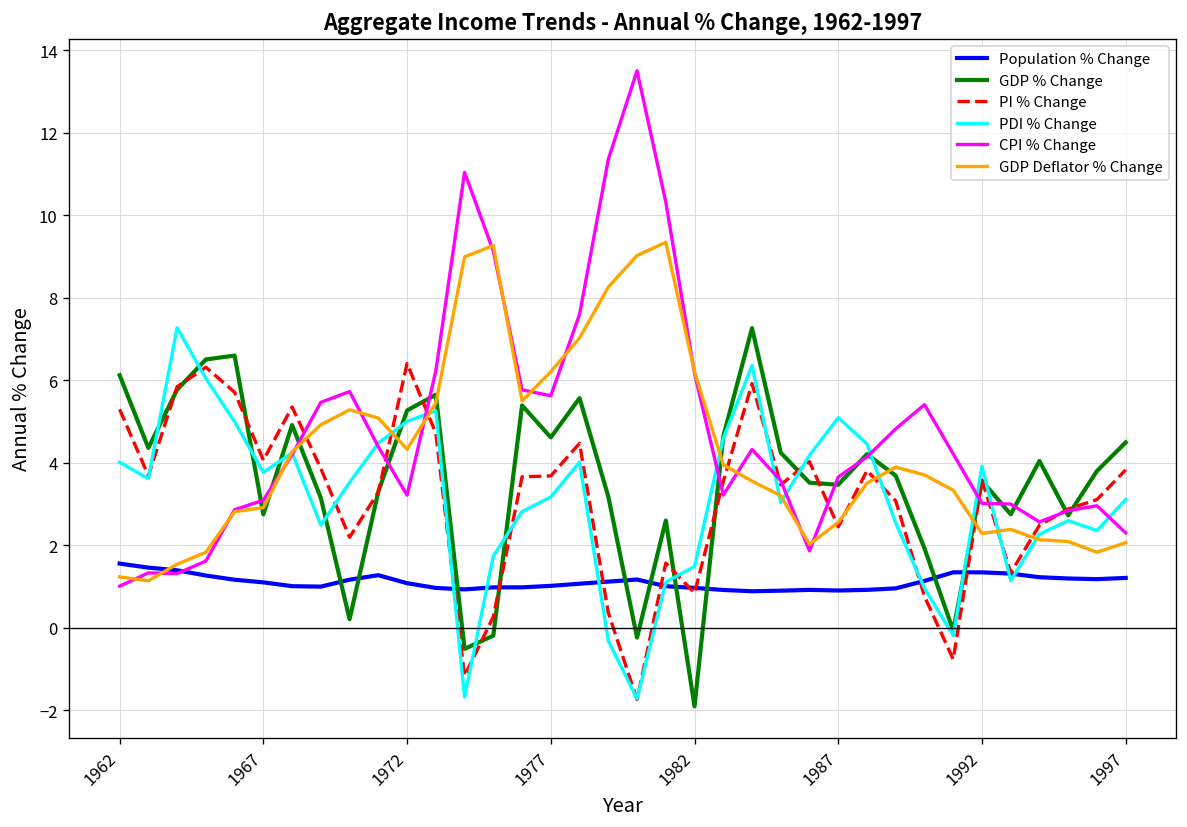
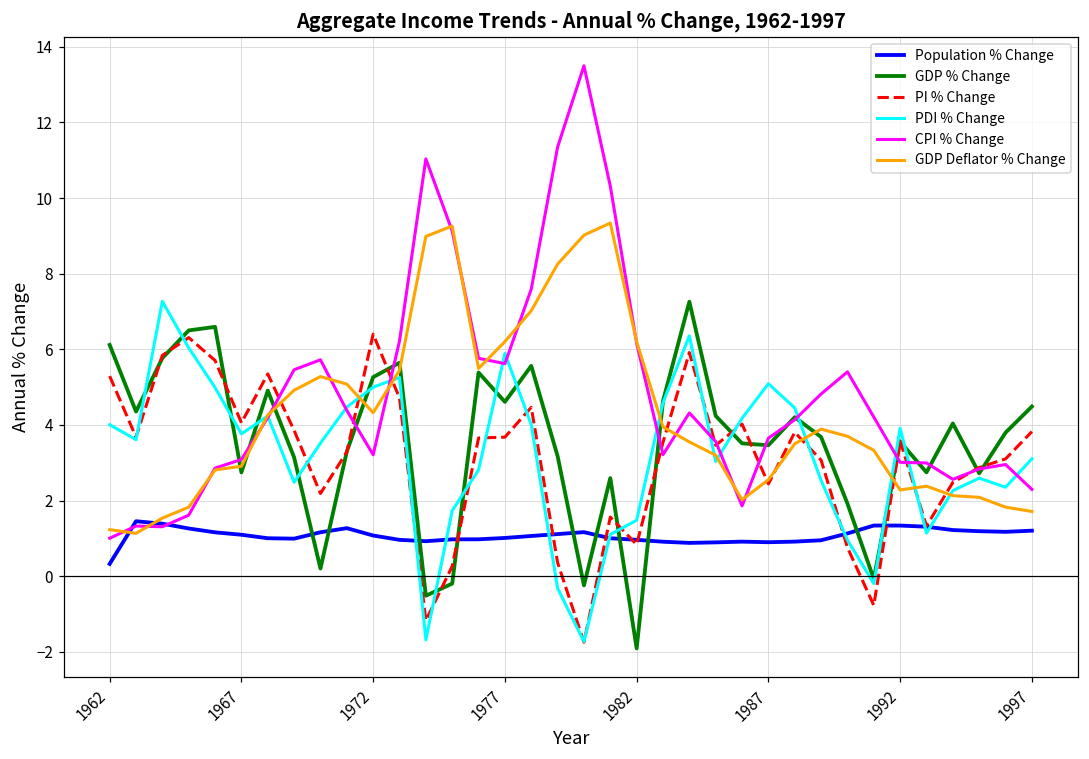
  {
    "Population % Change": {
-     "1962": 1.5,
+     "1962": 0.3,
      "1967": 1.1,
      "1972": 1.1,
      "1977": 1.0,
      "1982": 1.0,
      "1987": 0.9,
      "1992": 1.3,
      "1997": 1.2
    },
    "GDP % Change": {
      "1962": 6.1,
      "1967": 2.7,
      "1972": 5.3,
      "1977": 4.6,
      "1982": -1.9,
      "1987": 3.5,
      "1997": 4.5
    },
    "PI % Change": {
      "1962": 5.3,
      "1967": 4.1,
      "1972": 6.4,
      "1977": 3.7,
      "1982": 0.8,
      "1987": 2.4,
      "1997": 3.8
    },
    "PDI % Change": {
      "1962": 4.0,
      "1967": 3.8,
      "1972": 5.0,
-     "1977": 3.2,
+     "1977": 5.9,
      "1982": 1.5,
      "1987": 5.1,
      "1992": 3.9,
      "1997": 3.1
    },
    "CPI % Change": {
      "1962": 1.0,
      "1967": 3.1,
      "1972": 3.2,
      "1977": 5.6,
      "1987": 3.6,
      "1992": 3.0,
      "1997": 2.3
    },
    "GDP Deflator % Change": {
      "1962": 1.2,
      "1967": 2.9,
      "1972": 4.3,
      "1977": 6.2,
      "1987": 2.6,
      "1992": 2.3,
-     "1997": 2.1
+     "1997": 1.7
    }
  }
